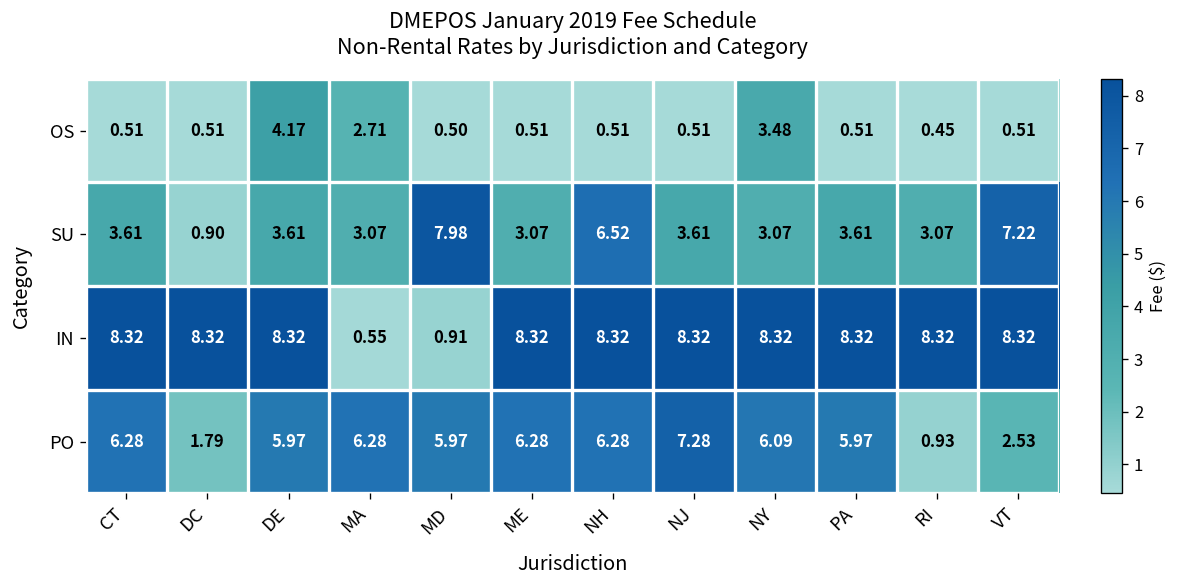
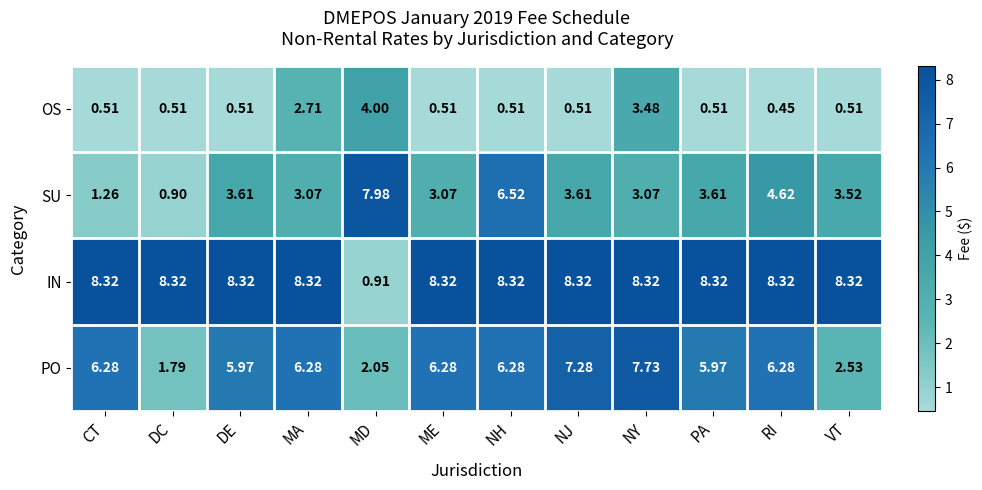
  {
    "OS": {
      "CT": 0.51,
      "DC": 0.51,
-     "DE": 4.17,
+     "DE": 0.51,
      "MA": 2.71,
-     "MD": 0.50,
+     "MD": 4.00,
      "ME": 0.51,
      "NH": 0.51,
      "NJ": 0.51,
      "NY": 3.48,
      "PA": 0.51,
      "RI": 0.45,
      "VT": 0.51
    },
    "SU": {
-     "CT": 3.61,
+     "CT": 1.26,
      "DC": 0.90,
      "DE": 3.61,
      "MA": 3.07,
      "MD": 7.98,
      "ME": 3.07,
      "NH": 6.52,
      "NJ": 3.61,
      "NY": 3.07,
      "PA": 3.61,
-     "RI": 3.07,
-     "VT": 7.22
+     "RI": 4.62,
+     "VT": 3.52
    },
    "IN": {
      "CT": 8.32,
      "DC": 8.32,
      "DE": 8.32,
-     "MA": 0.55,
+     "MA": 8.32,
      "MD": 0.91,
      "ME": 8.32,
      "NH": 8.32,
      "NJ": 8.32,
      "NY": 8.32,
      "PA": 8.32,
      "RI": 8.32,
      "VT": 8.32
    },
    "PO": {
      "CT": 6.28,
      "DC": 1.79,
      "DE": 5.97,
      "MA": 6.28,
-     "MD": 5.97,
+     "MD": 2.05,
      "ME": 6.28,
      "NH": 6.28,
      "NJ": 7.28,
-     "NY": 6.09,
+     "NY": 7.73,
      "PA": 5.97,
-     "RI": 0.93,
+     "RI": 6.28,
      "VT": 2.53
    }
  }
